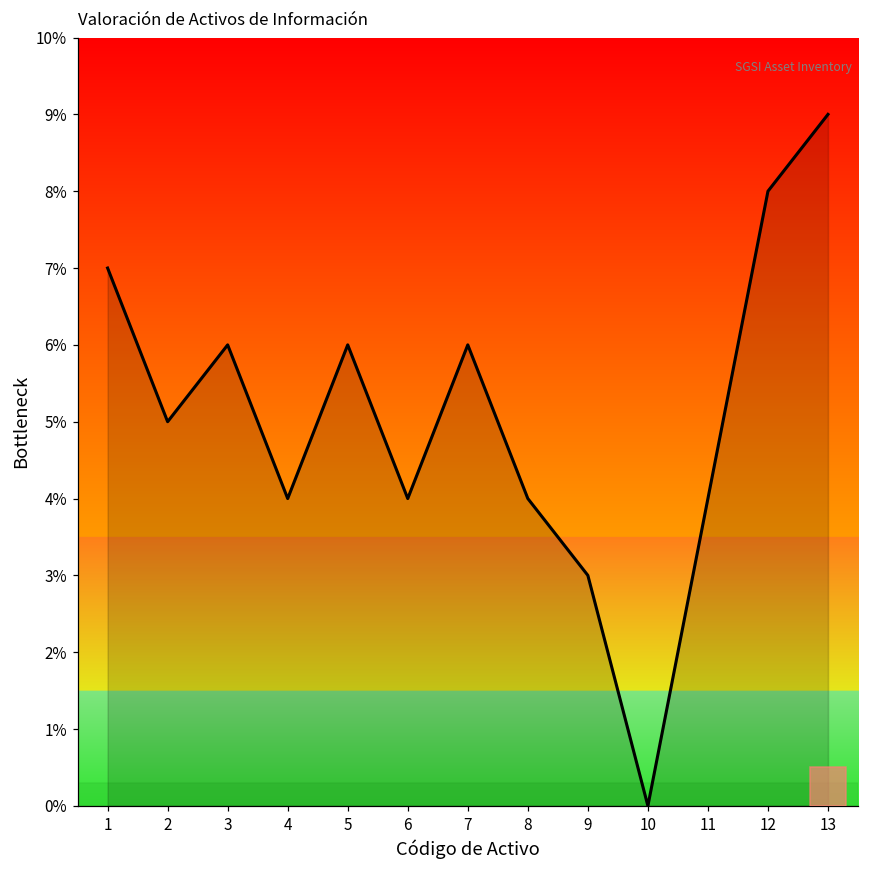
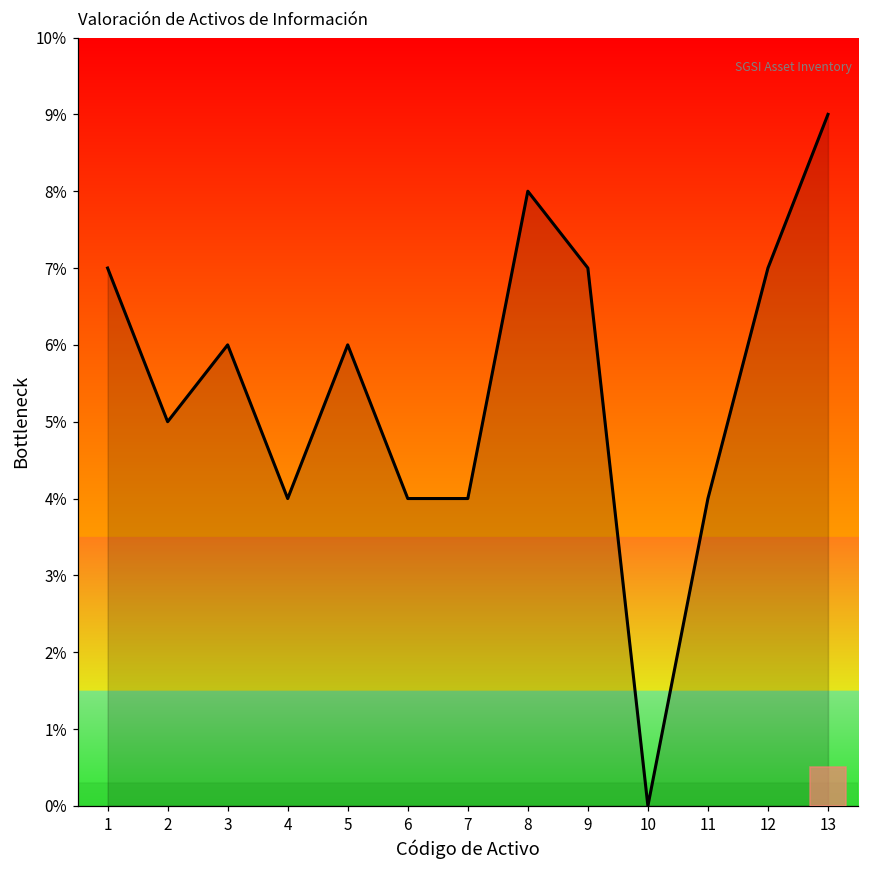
  {
    "1": "7%",
    "2": "5%",
    "3": "6%",
    "4": "4%",
    "5": "6%",
    "6": "4%",
-   "7": "6%",
-   "8": "4%",
-   "9": "3%",
+   "7": "4%",
+   "8": "8%",
+   "9": "7%",
    "11": "4%",
-   "12": "8%",
+   "12": "7%",
    "13": "9%"
  }
